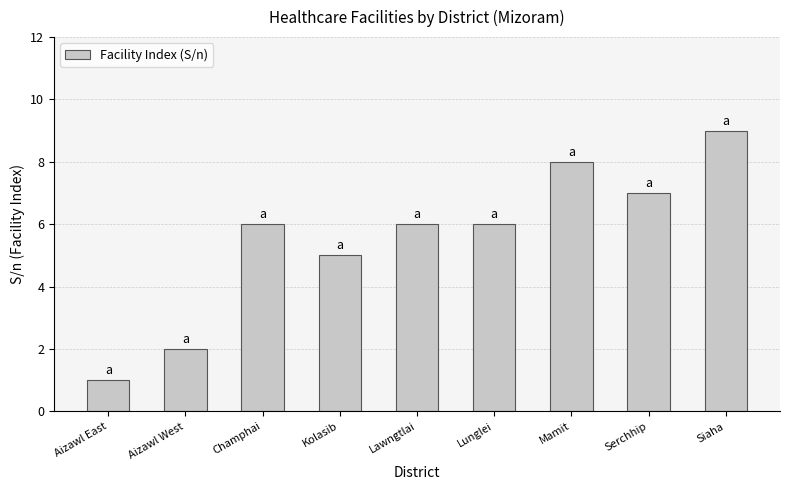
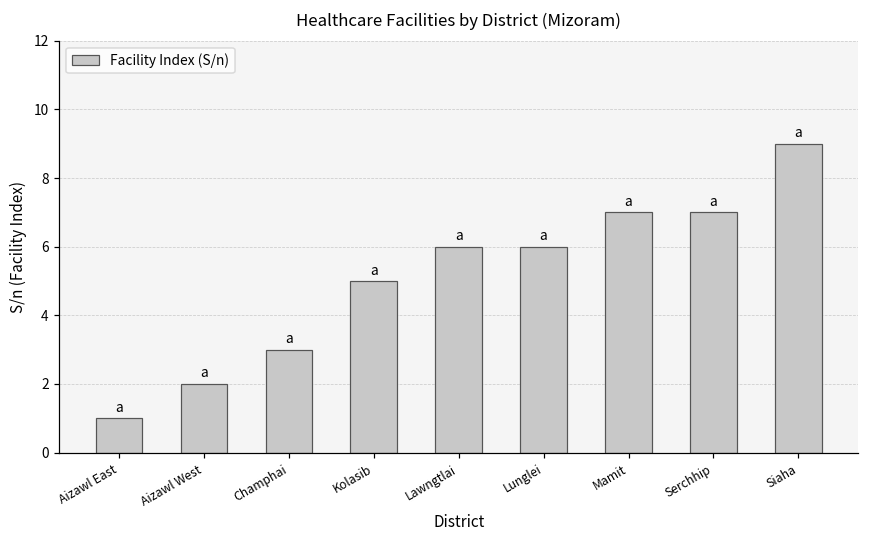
  {
    "Aizawl East": 1,
    "Aizawl West": 2,
-   "Champhai": 6,
+   "Champhai": 3,
    "Kolasib": 5,
    "Lawngtlai": 6,
    "Lunglei": 6,
-   "Mamit": 8,
+   "Mamit": 7,
    "Serchhip": 7,
    "Siaha": 9
  }
